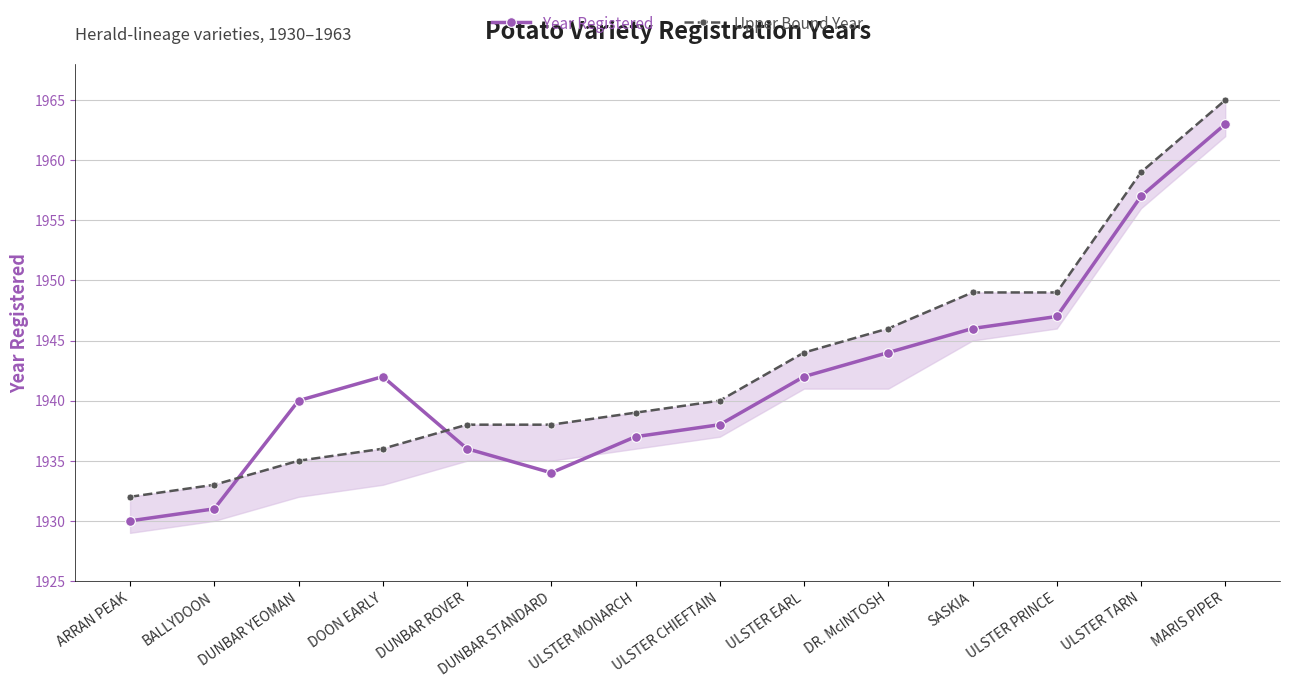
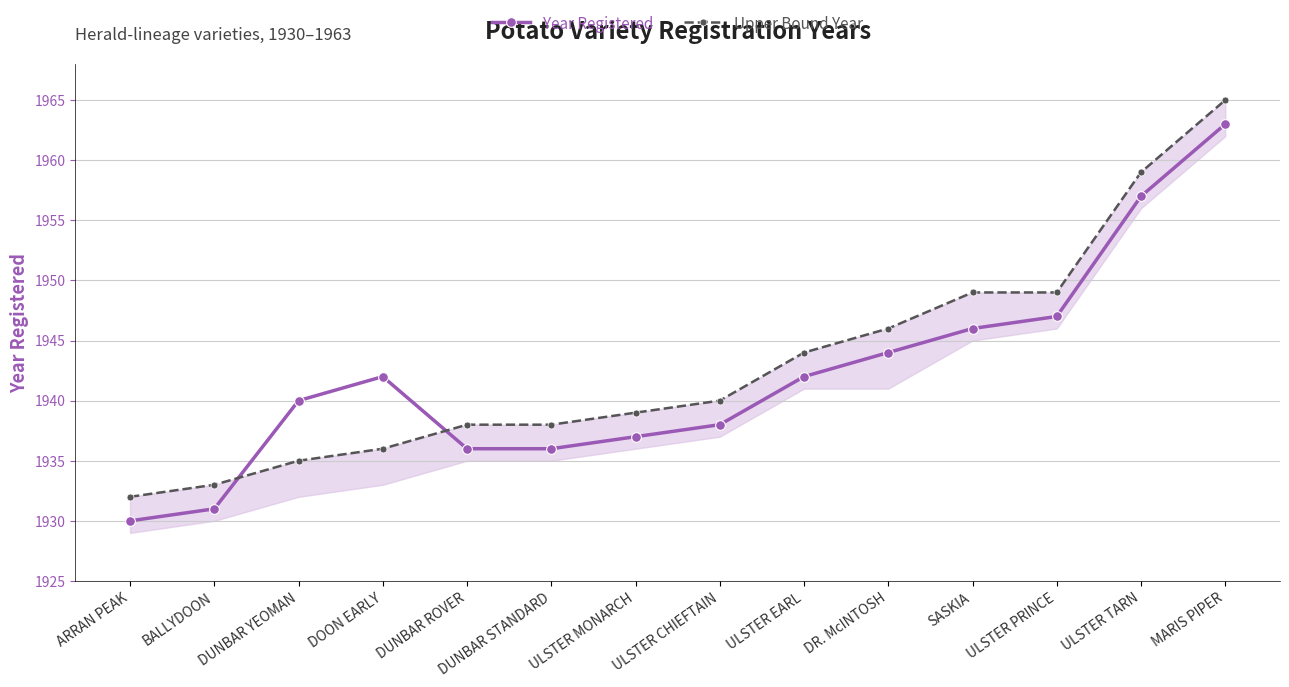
  {
    "Year Registered": {
      "ARRAN PEAK": 1930,
      "BALLYDOON": 1931,
      "DUNBAR YEOMAN": 1940,
      "DOON EARLY": 1942,
      "DUNBAR ROVER": 1936,
-     "DUNBAR STANDARD": 1934,
+     "DUNBAR STANDARD": 1936,
      "ULSTER MONARCH": 1937,
      "ULSTER CHIEFTAIN": 1938,
      "ULSTER EARL": 1942,
      "DR. McINTOSH": 1944,
      "SASKIA": 1946,
      "ULSTER PRINCE": 1947,
      "ULSTER TARN": 1957,
      "MARIS PIPER": 1963
    },
    "Upper Bound Year": {
      "ARRAN PEAK": 1932,
      "BALLYDOON": 1933,
      "DUNBAR YEOMAN": 1935,
      "DOON EARLY": 1936,
      "DUNBAR ROVER": 1938,
      "DUNBAR STANDARD": 1938,
      "ULSTER MONARCH": 1939,
      "ULSTER CHIEFTAIN": 1940,
      "ULSTER EARL": 1944,
      "DR. McINTOSH": 1946,
      "SASKIA": 1949,
      "ULSTER PRINCE": 1949,
      "ULSTER TARN": 1959,
      "MARIS PIPER": 1965
    }
  }
